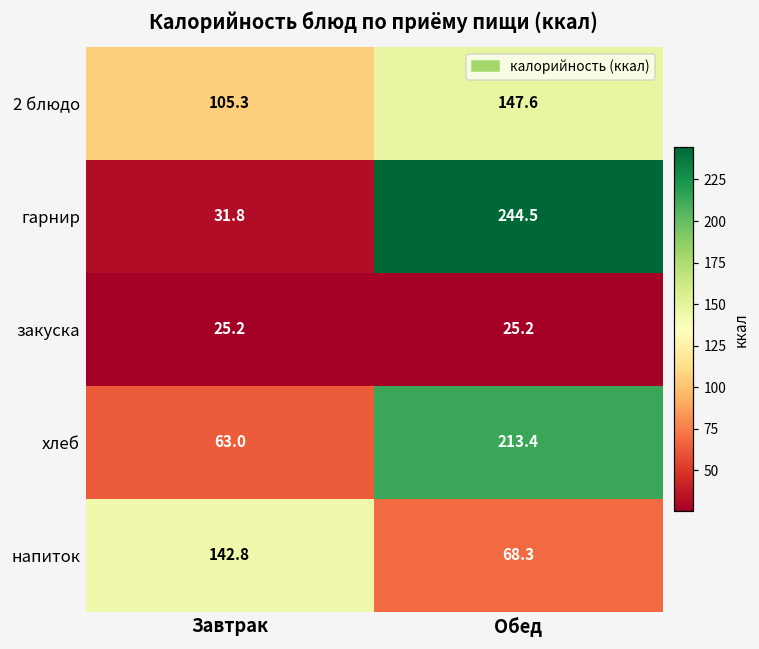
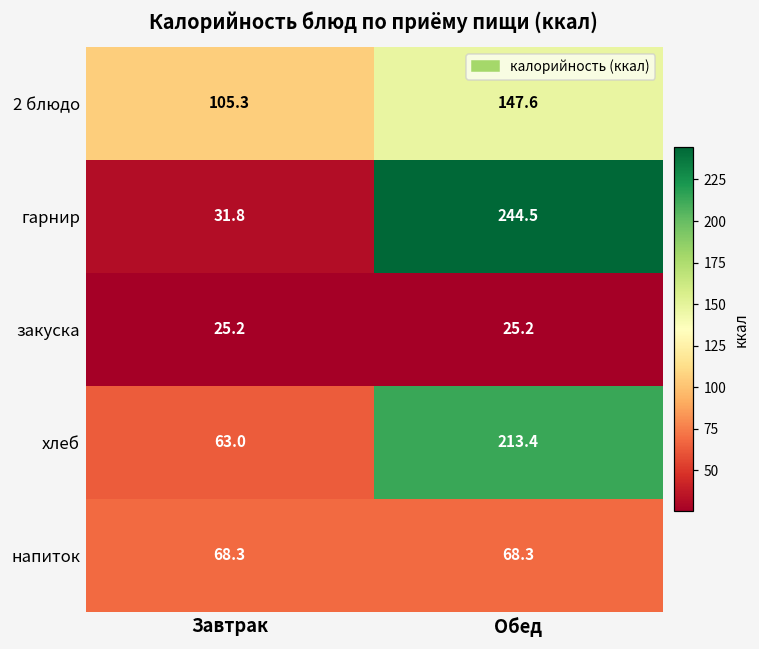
  {
    "2 блюдо": {
      "Завтрак": 105.3,
      "Обед": 147.6
    },
    "гарнир": {
      "Завтрак": 31.8,
      "Обед": 244.5
    },
    "закуска": {
      "Завтрак": 25.2,
      "Обед": 25.2
    },
    "хлеб": {
      "Завтрак": 63.0,
      "Обед": 213.4
    },
    "напиток": {
-     "Завтрак": 142.8,
+     "Завтрак": 68.3,
      "Обед": 68.3
    }
  }
